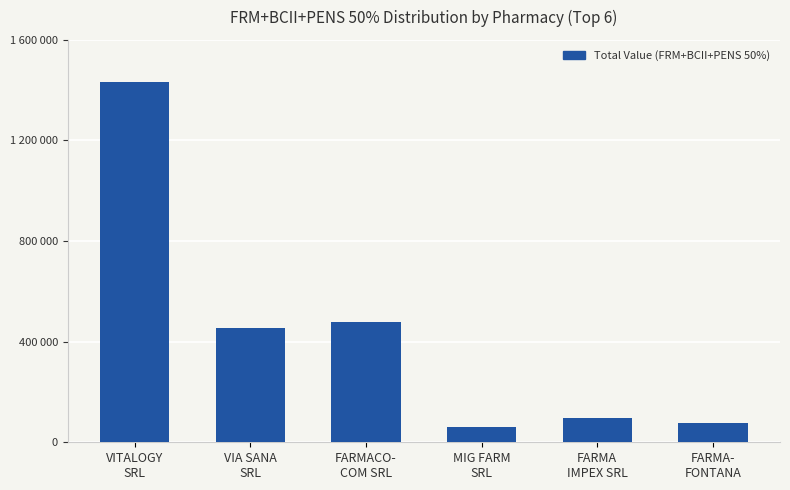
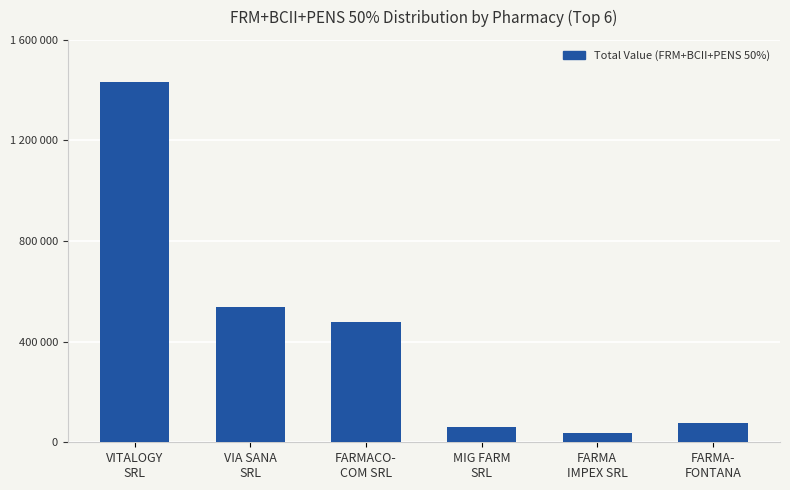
  {
    "VITALOGY SRL": 1430000,
-   "VIA SANA SRL": 450000,
+   "VIA SANA SRL": 540000,
    "FARMACO- COM SRL": 480000,
    "MIG FARM SRL": 60000,
-   "FARMA IMPEX SRL": 100000,
+   "FARMA IMPEX SRL": 40000,
    "FARMA- FONTANA": 80000
  }
